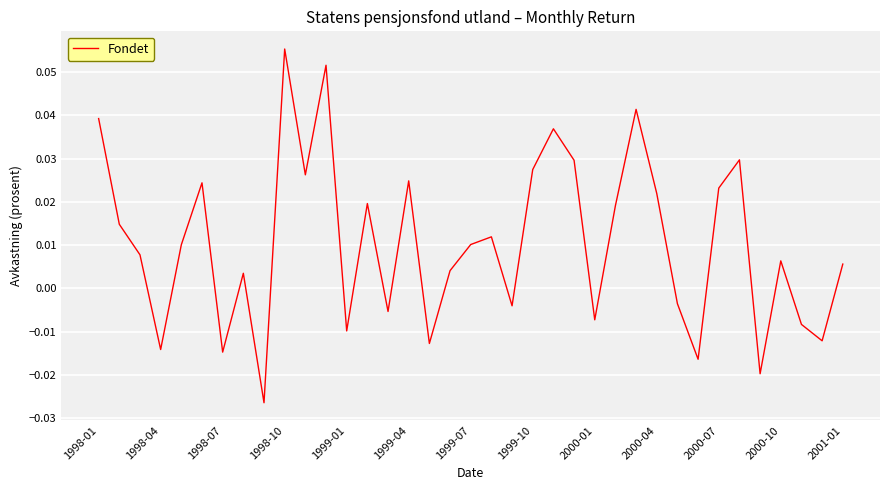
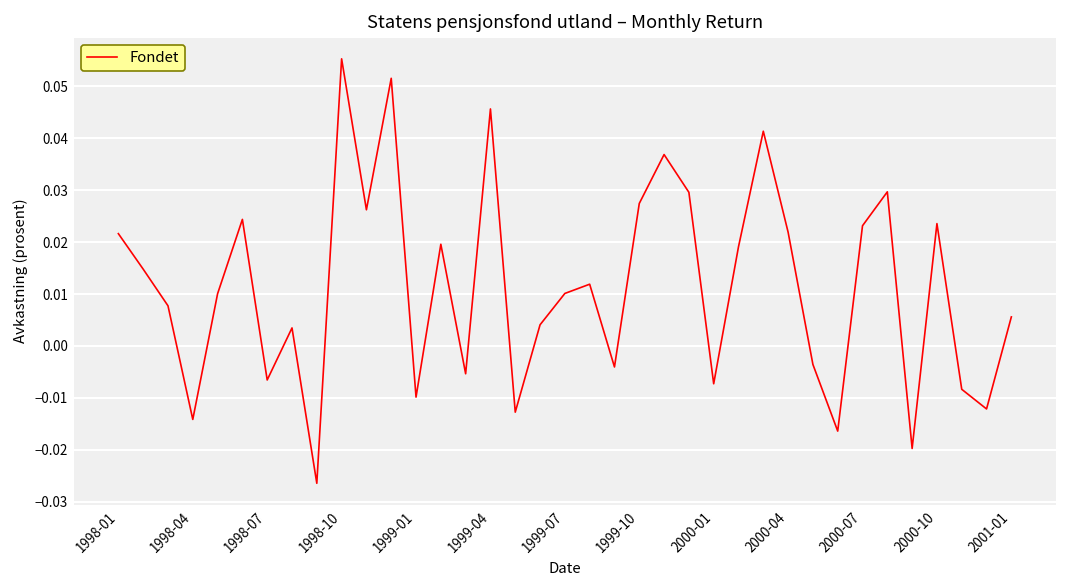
  {
-   "1998-01": 0.039,
+   "1998-01": 0.022,
    "1998-04": -0.014,
-   "1998-07": -0.015,
+   "1998-07": -0.007,
    "1998-10": 0.055,
    "1999-01": -0.010,
-   "1999-04": 0.025,
+   "1999-04": 0.046,
    "1999-07": 0.010,
    "1999-10": 0.027,
    "2000-01": -0.007,
    "2000-04": 0.022,
    "2000-07": 0.023,
-   "2000-10": 0.006,
+   "2000-10": 0.024,
    "2001-01": 0.006
  }
